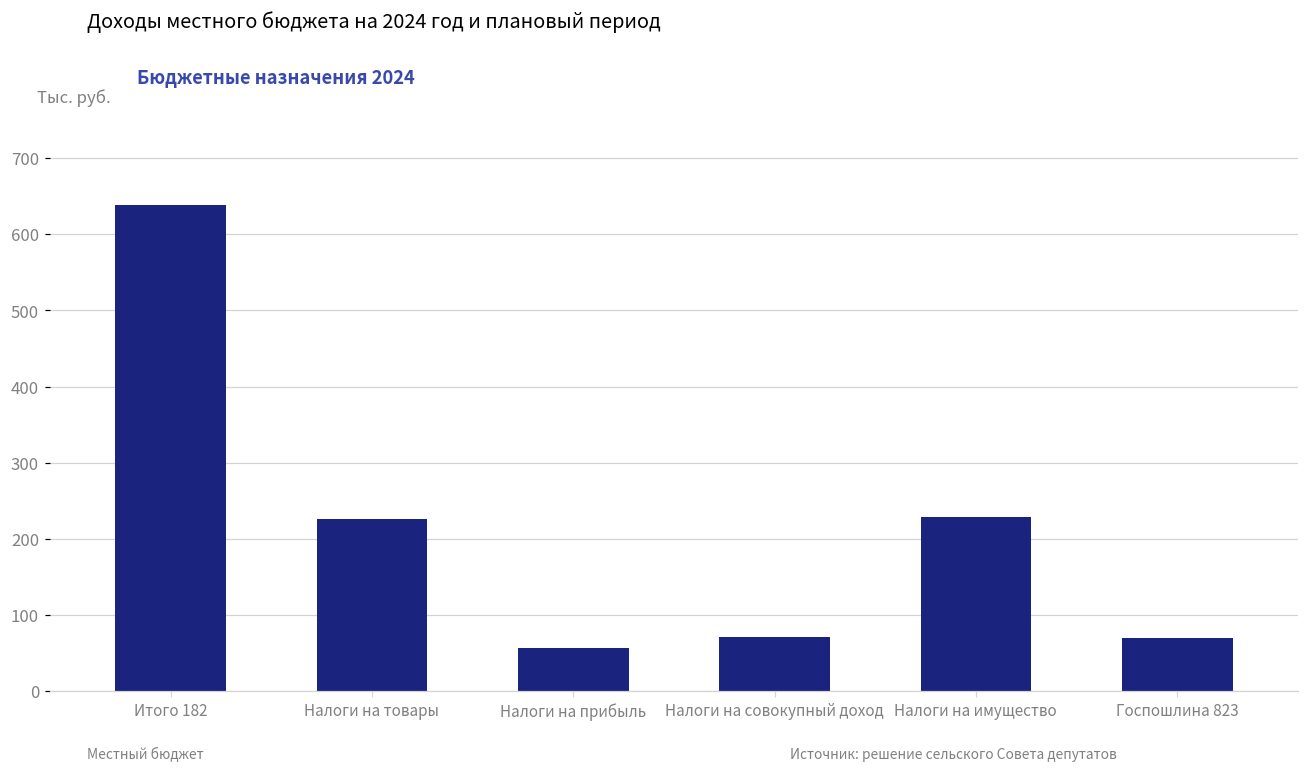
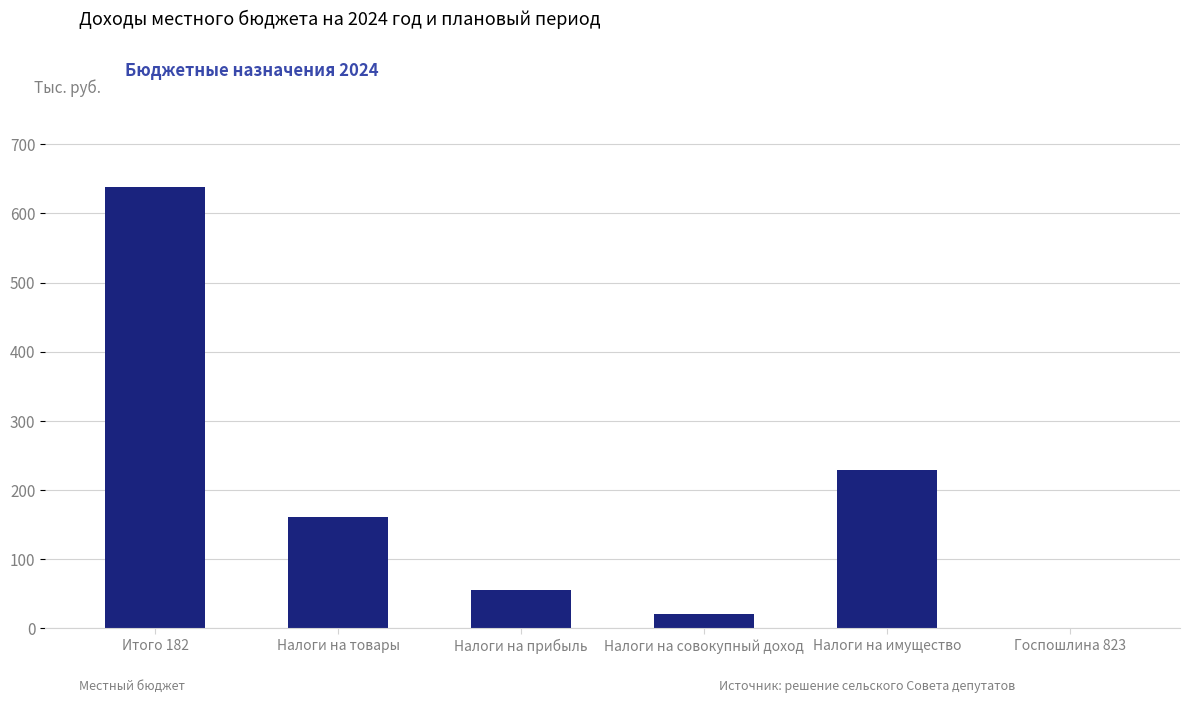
  {
    "Итого 182": 640,
-   "Налоги на товары": 230,
+   "Налоги на товары": 160,
    "Налоги на прибыль": 60,
-   "Налоги на совокупный доход": 70,
+   "Налоги на совокупный доход": 20,
    "Налоги на имущество": 230,
-   "Госпошлина 823": 70
+   "Госпошлина 823": 0
  }
